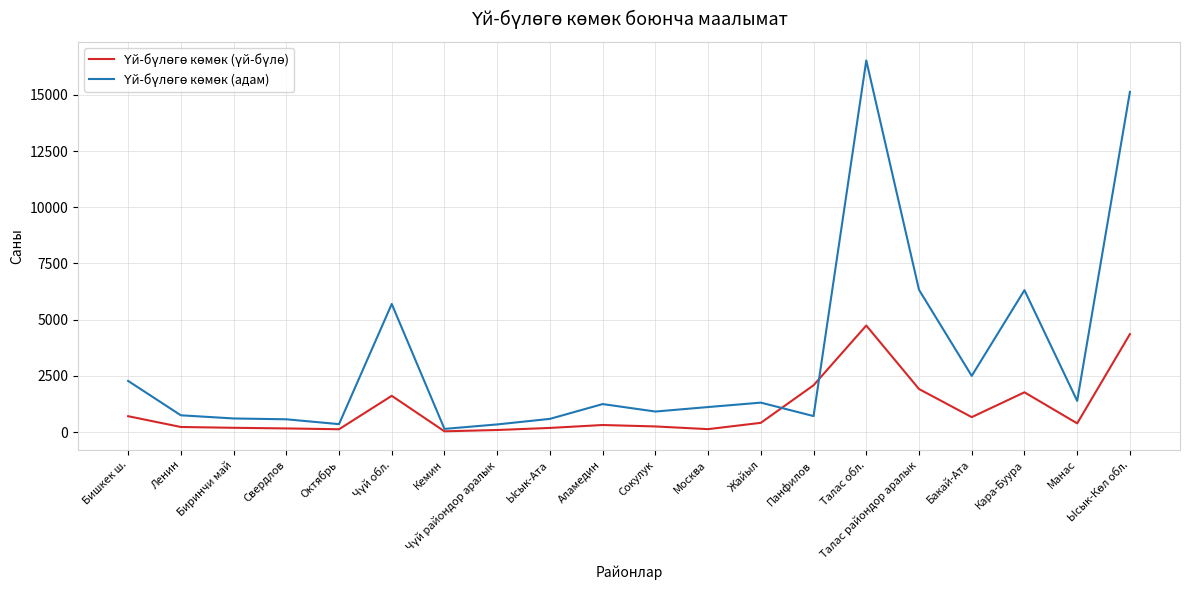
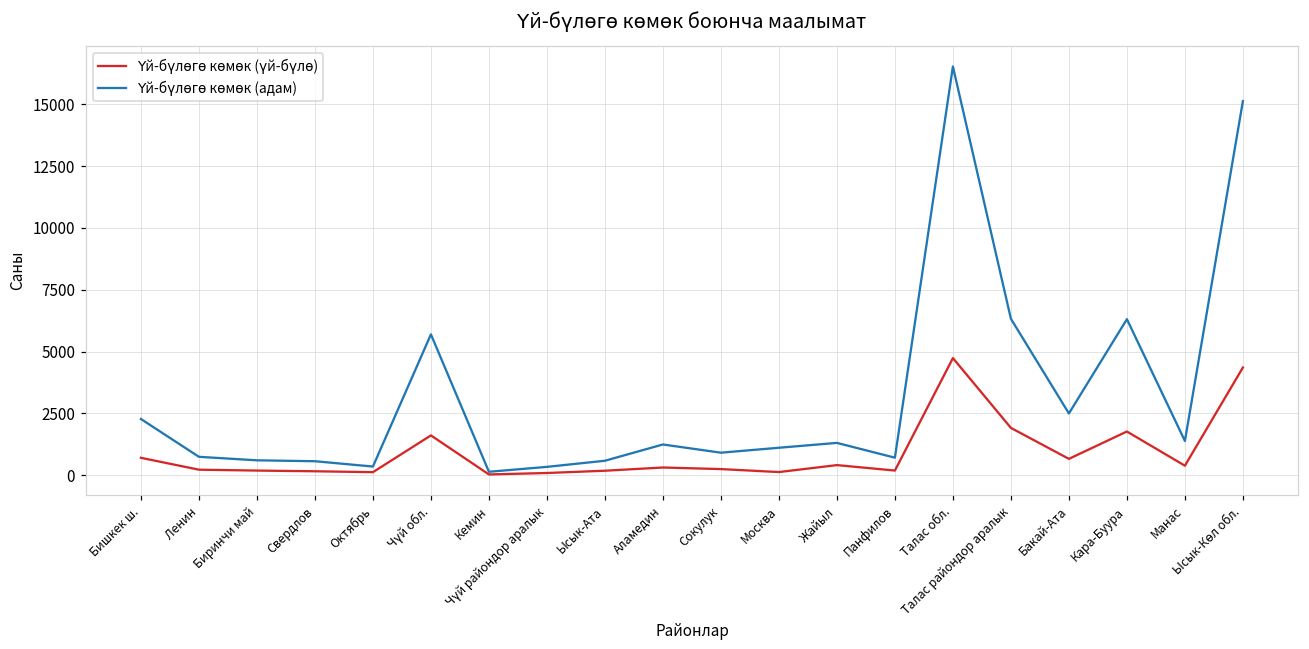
  {
    "Үй-бүлөгө көмөк (үй-бүлө)": {
      "Бишкек ш.": 700,
      "Ленин": 200,
      "Биринчи май": 200,
      "Свердлов": 200,
      "Октябрь": 100,
      "Чүй обл.": 1600,
      "Чүй райондор аралык": 100,
      "Ысык-Ата": 200,
      "Аламедин": 300,
      "Сокулук": 300,
      "Москва": 100,
      "Жайыл": 400,
-     "Панфилов": 2100,
+     "Панфилов": 200,
      "Талас обл.": 4700,
      "Талас райондор аралык": 1900,
      "Бакай-Ата": 700,
      "Кара-Буура": 1800,
      "Манас": 400,
      "Ысык-Көл обл.": 4400
    },
    "Үй-бүлөгө көмөк (адам)": {
      "Бишкек ш.": 2300,
      "Ленин": 700,
      "Биринчи май": 600,
      "Свердлов": 600,
      "Октябрь": 400,
      "Чүй обл.": 5700,
      "Чүй райондор аралык": 300,
      "Ысык-Ата": 600,
      "Аламедин": 1200,
      "Сокулук": 900,
      "Москва": 1100,
      "Жайыл": 1300,
      "Панфилов": 700,
      "Талас обл.": 16500,
      "Талас райондор аралык": 6300,
      "Бакай-Ата": 2500,
      "Кара-Буура": 6300,
      "Манас": 1400,
      "Ысык-Көл обл.": 15100
    }
  }
